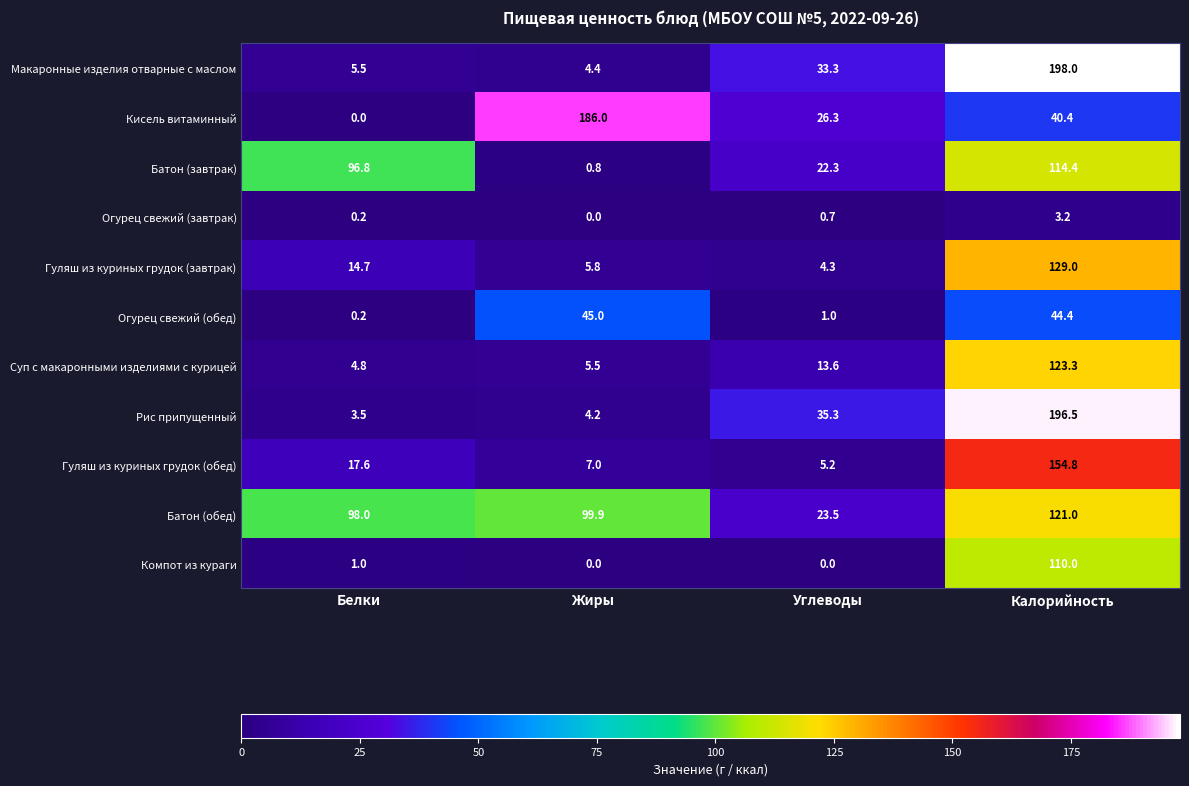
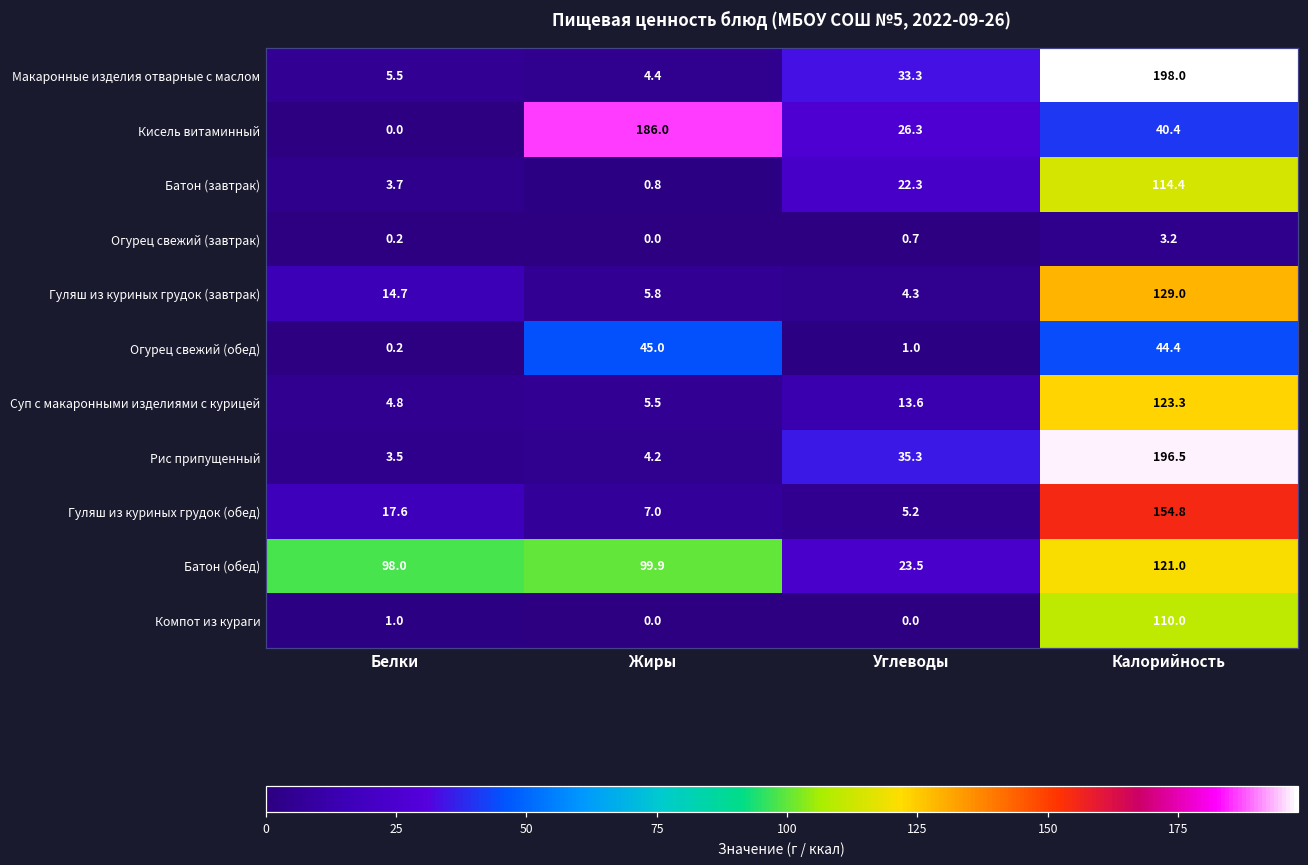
  {
    "Макаронные изделия отварные с маслом": {
      "Белки": 5.5,
      "Жиры": 4.4,
      "Углеводы": 33.3,
      "Калорийность": 198.0
    },
    "Кисель витаминный": {
      "Белки": 0.0,
      "Жиры": 186.0,
      "Углеводы": 26.3,
      "Калорийность": 40.4
    },
    "Батон (завтрак)": {
-     "Белки": 96.8,
+     "Белки": 3.7,
      "Жиры": 0.8,
      "Углеводы": 22.3,
      "Калорийность": 114.4
    },
    "Огурец свежий (завтрак)": {
      "Белки": 0.2,
      "Жиры": 0.0,
      "Углеводы": 0.7,
      "Калорийность": 3.2
    },
    "Гуляш из куриных грудок (завтрак)": {
      "Белки": 14.7,
      "Жиры": 5.8,
      "Углеводы": 4.3,
      "Калорийность": 129.0
    },
    "Огурец свежий (обед)": {
      "Белки": 0.2,
      "Жиры": 45.0,
      "Углеводы": 1.0,
      "Калорийность": 44.4
    },
    "Суп с макаронными изделиями с курицей": {
      "Белки": 4.8,
      "Жиры": 5.5,
      "Углеводы": 13.6,
      "Калорийность": 123.3
    },
    "Рис припущенный": {
      "Белки": 3.5,
      "Жиры": 4.2,
      "Углеводы": 35.3,
      "Калорийность": 196.5
    },
    "Гуляш из куриных грудок (обед)": {
      "Белки": 17.6,
      "Жиры": 7.0,
      "Углеводы": 5.2,
      "Калорийность": 154.8
    },
    "Батон (обед)": {
      "Белки": 98.0,
      "Жиры": 99.9,
      "Углеводы": 23.5,
      "Калорийность": 121.0
    },
    "Компот из кураги": {
      "Белки": 1.0,
      "Жиры": 0.0,
      "Углеводы": 0.0,
      "Калорийность": 110.0
    }
  }
